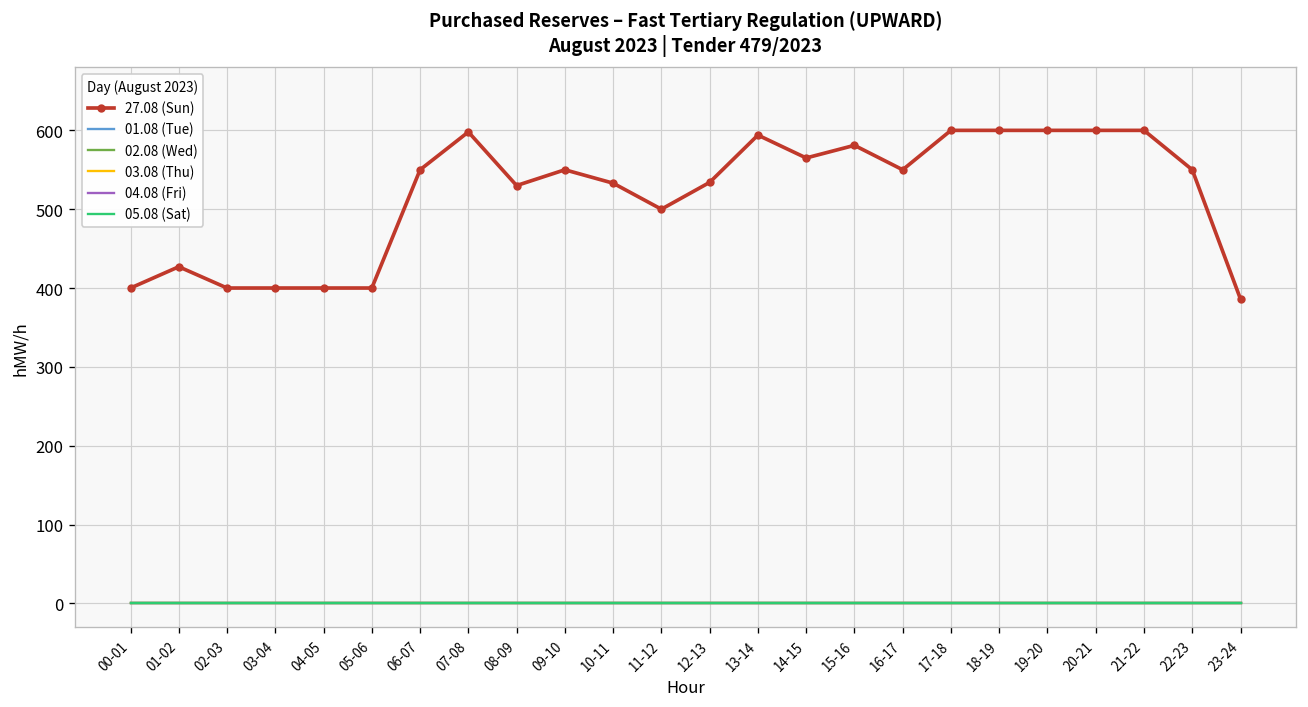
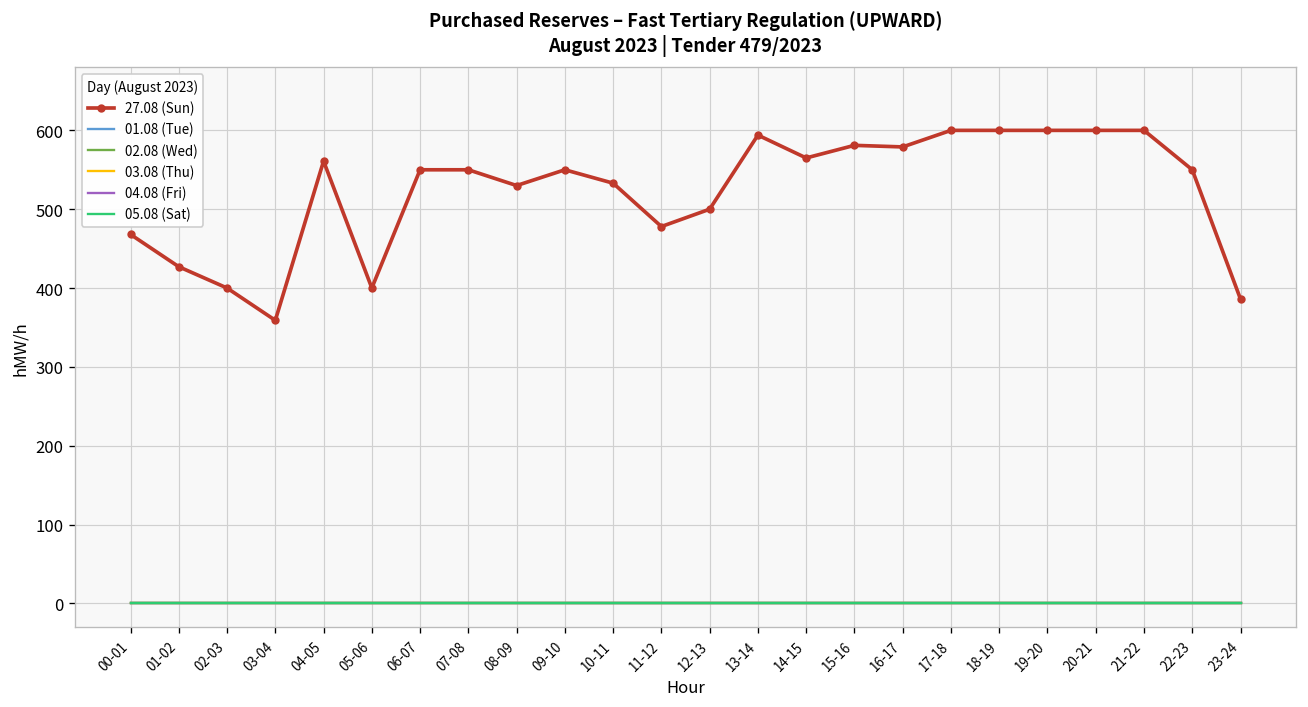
  {
    "27.08 (Sun)": {
-     "00-01": 400,
+     "00-01": 470,
      "01-02": 430,
      "02-03": 400,
-     "03-04": 400,
-     "04-05": 400,
+     "03-04": 360,
+     "04-05": 560,
      "05-06": 400,
      "06-07": 550,
-     "07-08": 600,
+     "07-08": 550,
      "08-09": 530,
      "09-10": 550,
      "10-11": 530,
-     "11-12": 500,
-     "12-13": 530,
+     "11-12": 480,
+     "12-13": 500,
      "13-14": 590,
      "14-15": 570,
      "15-16": 580,
-     "16-17": 550,
+     "16-17": 580,
      "17-18": 600,
      "18-19": 600,
      "19-20": 600,
      "20-21": 600,
      "21-22": 600,
      "22-23": 550,
      "23-24": 390
    },
    "05.08 (Sat)": {
      "00-01": 0,
      "01-02": 0,
      "02-03": 0,
      "03-04": 0,
      "04-05": 0,
      "05-06": 0,
      "06-07": 0,
      "07-08": 0,
      "08-09": 0,
      "09-10": 0,
      "10-11": 0,
      "11-12": 0,
      "12-13": 0,
      "13-14": 0,
      "14-15": 0,
      "15-16": 0,
      "16-17": 0,
      "17-18": 0,
      "18-19": 0,
      "19-20": 0,
      "20-21": 0,
      "21-22": 0,
      "22-23": 0,
      "23-24": 0
    }
  }
